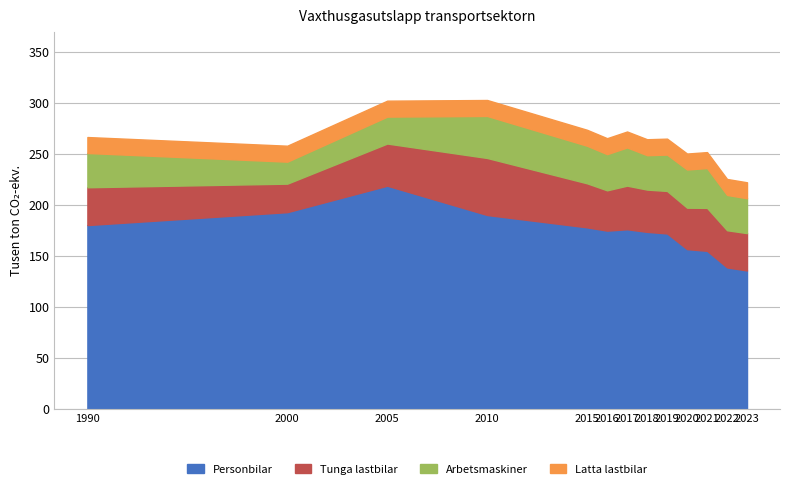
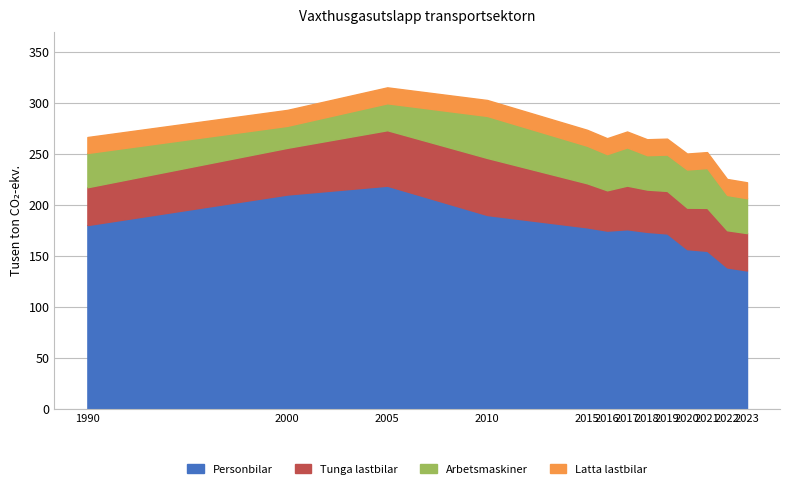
  {
    "Personbilar": {
      "1990": 181,
-     "2000": 193,
+     "2000": 211,
      "2005": 219,
      "2010": 191
    },
    "Tunga lastbilar": {
      "1990": 218,
-     "2000": 28,
-     "2005": 41,
+     "2000": 46,
+     "2005": 54,
      "2010": 246
    },
    "Arbetsmaskiner": {
      "1990": 251,
      "2010": 288
    },
    "Latta lastbilar": {
      "1990": 16,
      "2000": 16,
      "2005": 16,
      "2010": 16
    }
  }
